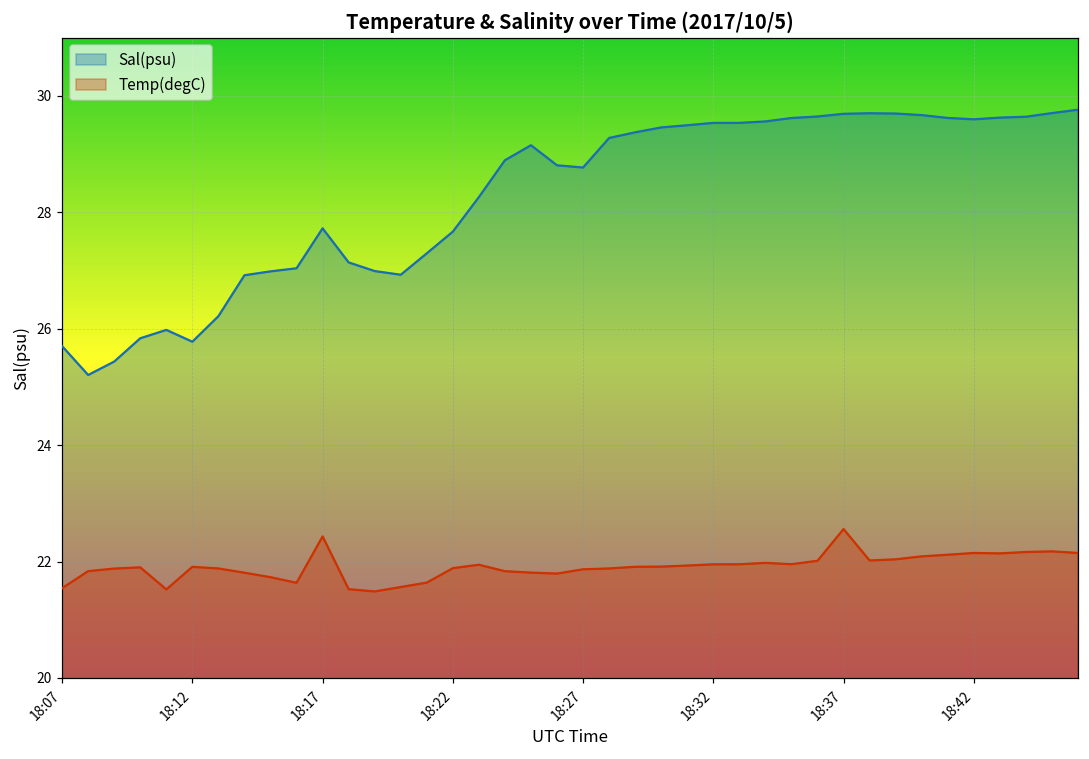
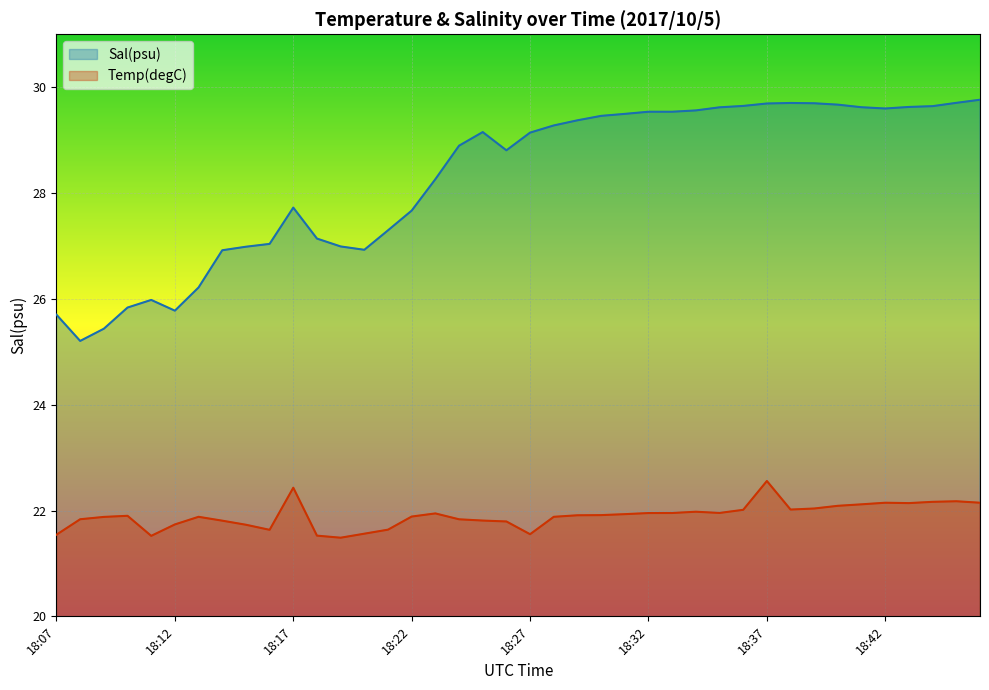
  {
    "Sal(psu)": {
      "18:07": 25.7,
      "18:12": 25.8,
      "18:17": 27.7,
      "18:22": 27.7,
-     "18:27": 28.8,
+     "18:27": 29.1,
      "18:32": 29.5,
      "18:37": 29.7,
      "18:42": 29.6
    },
    "Temp(degC)": {
      "18:07": 21.5,
-     "18:12": 21.9,
+     "18:12": 21.7,
      "18:17": 22.4,
      "18:22": 21.9,
-     "18:27": 21.9,
+     "18:27": 21.6,
      "18:32": 22.0,
      "18:37": 22.6,
      "18:42": 22.1
    }
  }
